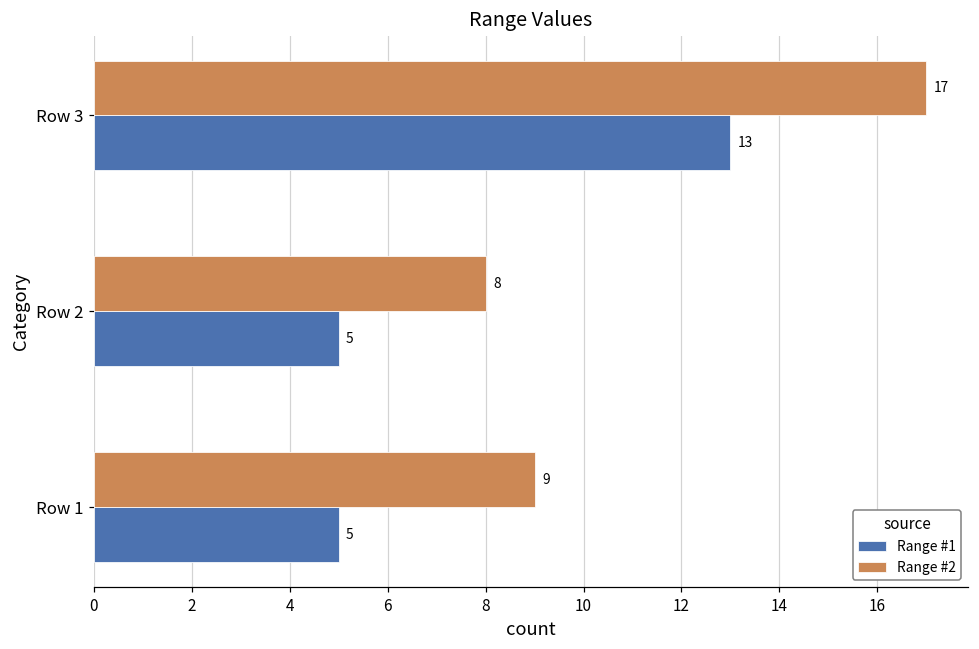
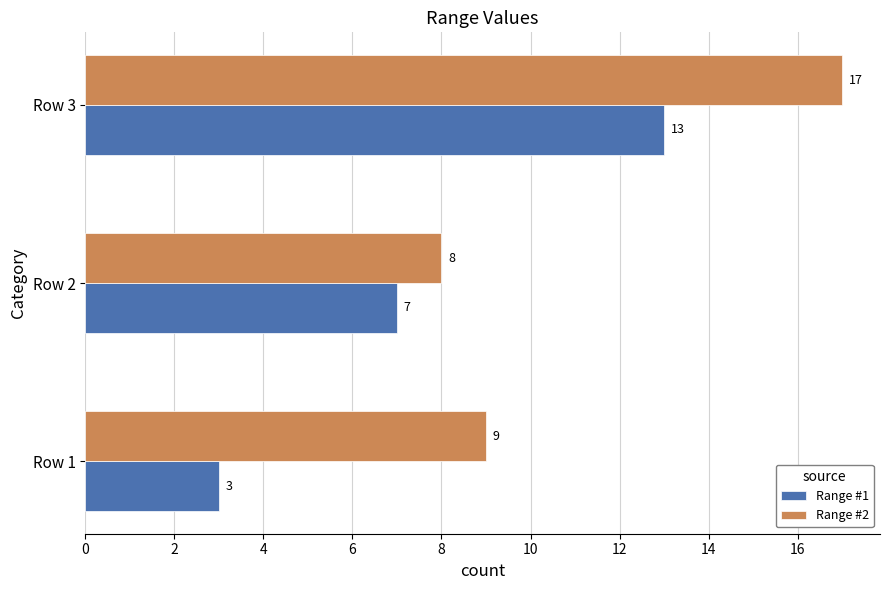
  {
    "Range #1": {
      "Row 3": 13,
-     "Row 2": 5,
-     "Row 1": 5
+     "Row 2": 7,
+     "Row 1": 3
    },
    "Range #2": {
      "Row 3": 17,
      "Row 2": 8,
      "Row 1": 9
    }
  }
